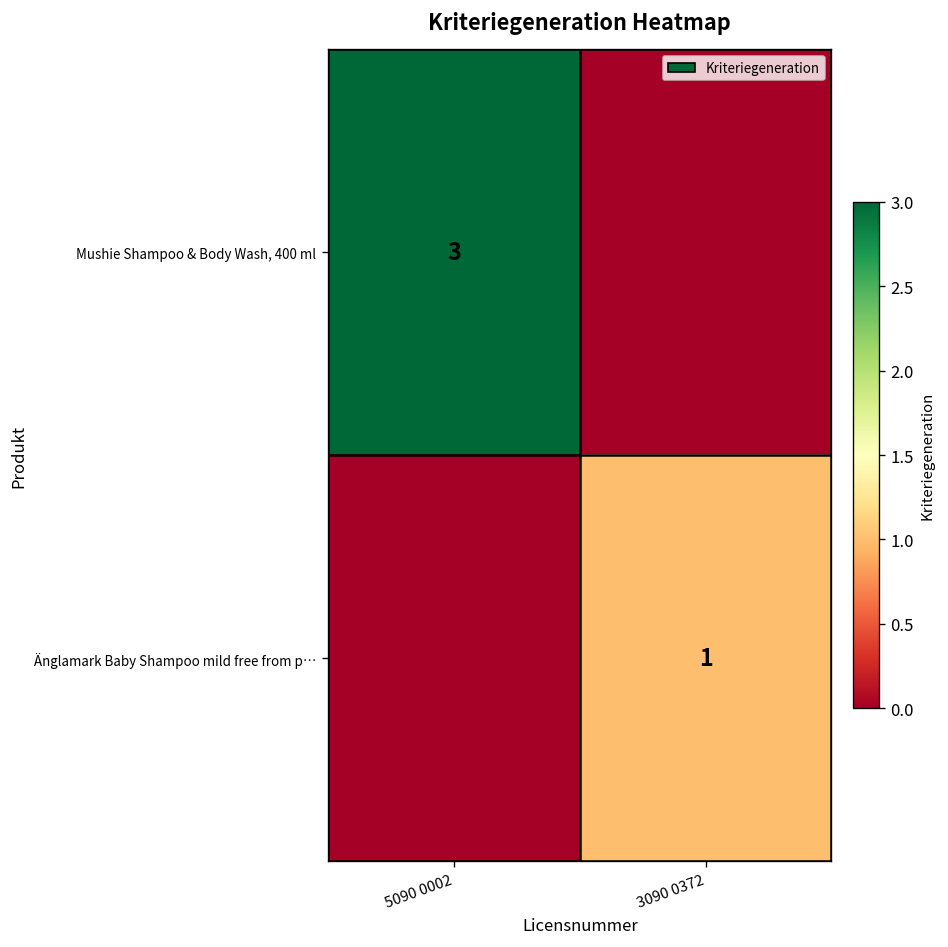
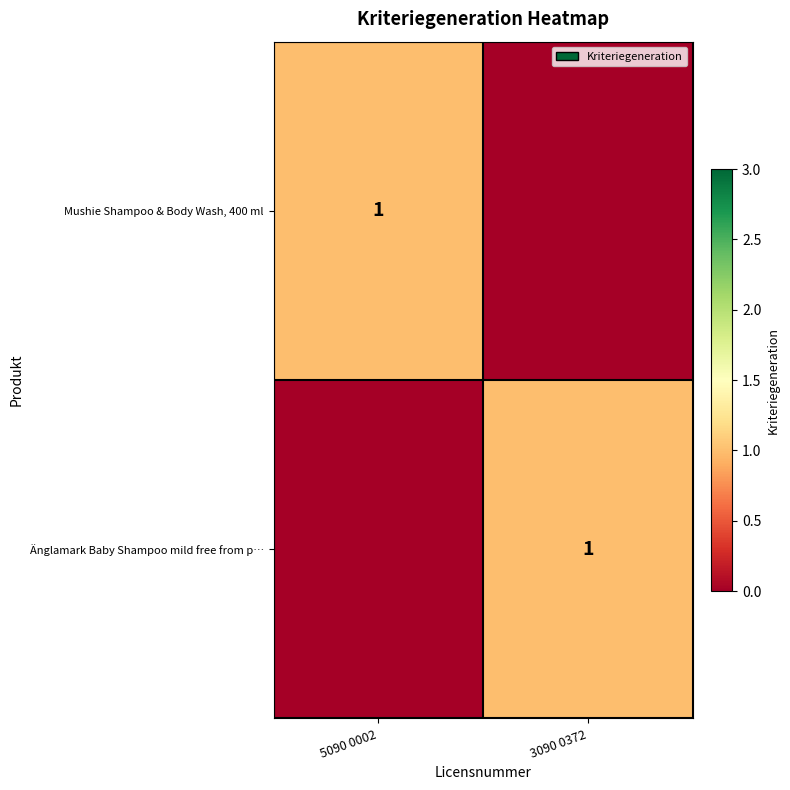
  {
    "Mushie Shampoo & Body Wash, 400 ml": {
-     "5090 0002": 3
+     "5090 0002": 1
    },
    "Änglamark Baby Shampoo mild free from p…": {
      "3090 0372": 1
    }
  }
